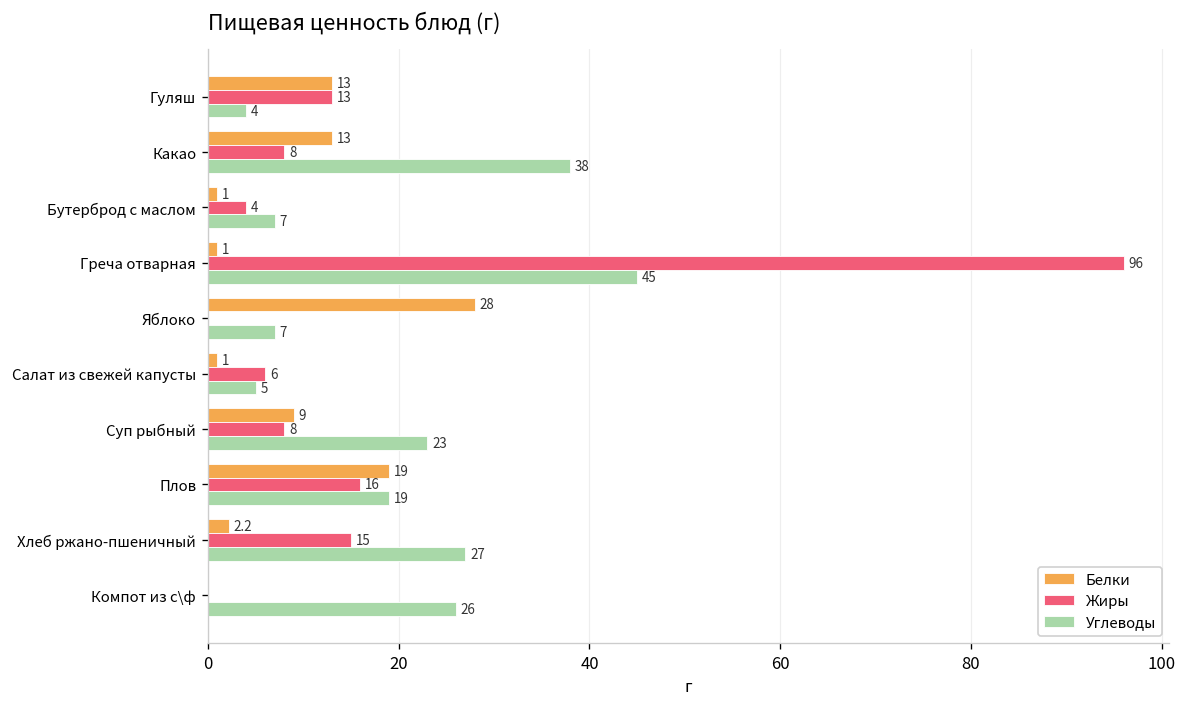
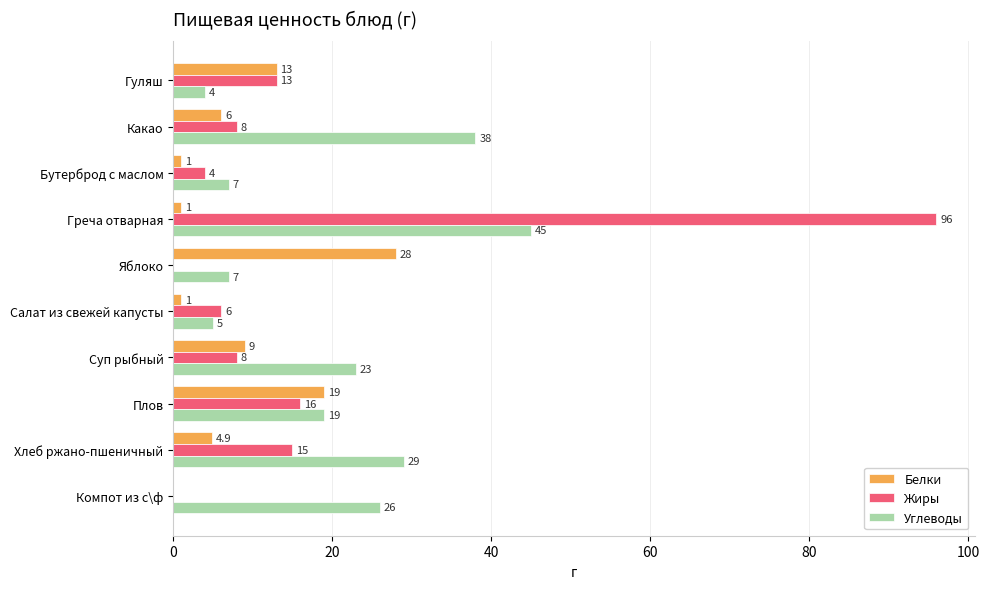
  {
    "Белки": {
      "Гуляш": 13,
-     "Какао": 13,
+     "Какао": 6,
      "Бутерброд с маслом": 1,
      "Греча отварная": 1,
      "Яблоко": 28,
      "Салат из свежей капусты": 1,
      "Суп рыбный": 9,
      "Плов": 19,
-     "Хлеб ржано-пшеничный": 2.2
+     "Хлеб ржано-пшеничный": 4.9
    },
    "Жиры": {
      "Гуляш": 13,
      "Какао": 8,
      "Бутерброд с маслом": 4,
      "Греча отварная": 96,
      "Салат из свежей капусты": 6,
      "Суп рыбный": 8,
      "Плов": 16,
      "Хлеб ржано-пшеничный": 15
    },
    "Углеводы": {
      "Гуляш": 4,
      "Какао": 38,
      "Бутерброд с маслом": 7,
      "Греча отварная": 45,
      "Яблоко": 7,
      "Салат из свежей капусты": 5,
      "Суп рыбный": 23,
      "Плов": 19,
-     "Хлеб ржано-пшеничный": 27,
+     "Хлеб ржано-пшеничный": 29,
      "Компот из с\\ф": 26
    }
  }
